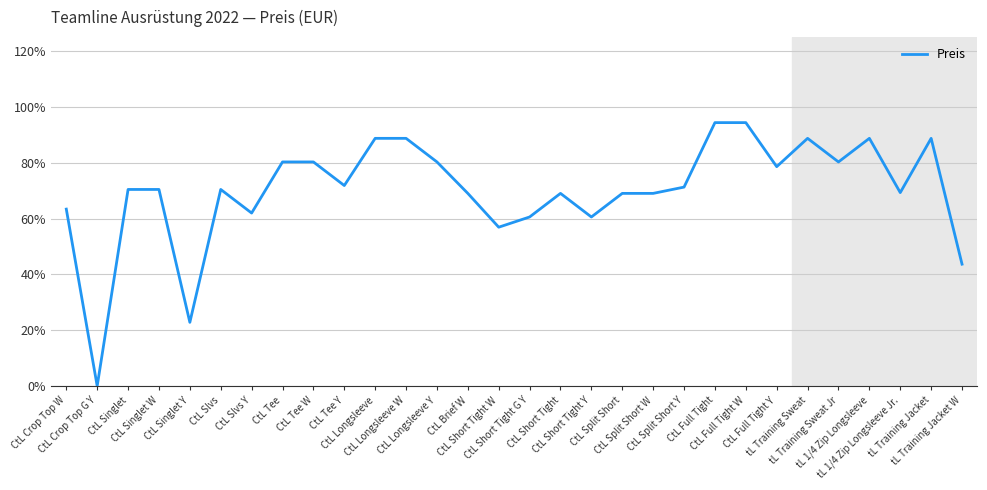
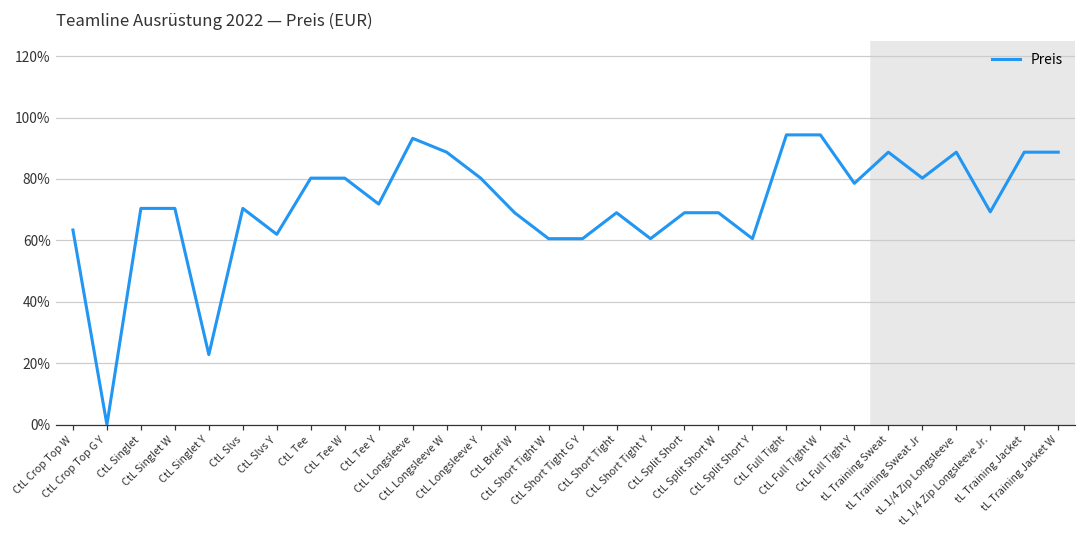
  {
    "CtL Crop Top W": "63%",
    "CtL Crop Top G Y": "0%",
    "CtL Singlet": "70%",
    "CtL Singlet W": "70%",
    "CtL Singlet Y": "23%",
    "CtL Slvs": "70%",
    "CtL Slvs Y": "62%",
    "CtL Tee": "80%",
    "CtL Tee W": "80%",
    "CtL Tee Y": "72%",
-   "CtL Longsleeve": "89%",
+   "CtL Longsleeve": "93%",
    "CtL Longsleeve W": "89%",
    "CtL Longsleeve Y": "80%",
    "CtL Brief W": "69%",
-   "CtL Short Tight W": "57%",
+   "CtL Short Tight W": "61%",
    "CtL Short Tight G Y": "61%",
    "CtL Short Tight": "69%",
    "CtL Short Tight Y": "61%",
    "CtL Split Short": "69%",
    "CtL Split Short W": "69%",
-   "CtL Split Short Y": "71%",
+   "CtL Split Short Y": "61%",
    "CtL Full Tight": "94%",
    "CtL Full Tight W": "94%",
    "CtL Full Tight Y": "79%",
    "tL Training Sweat": "89%",
    "tL Training Sweat Jr": "80%",
    "tL 1/4 Zip Longsleeve": "89%",
    "tL 1/4 Zip Longsleeve Jr.": "69%",
    "tL Training Jacket": "89%",
-   "tL Training Jacket W": "44%"
+   "tL Training Jacket W": "89%"
  }
